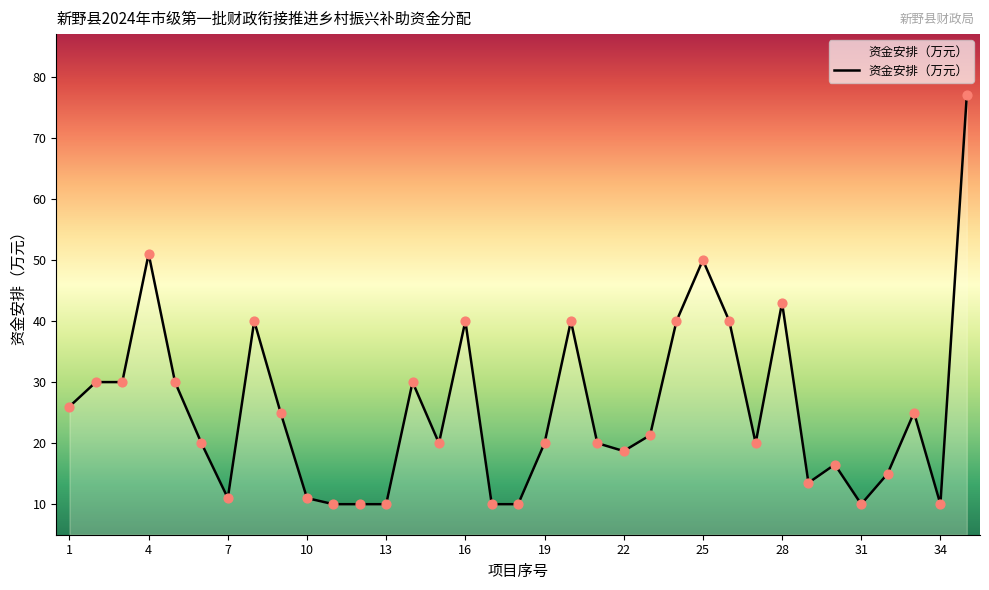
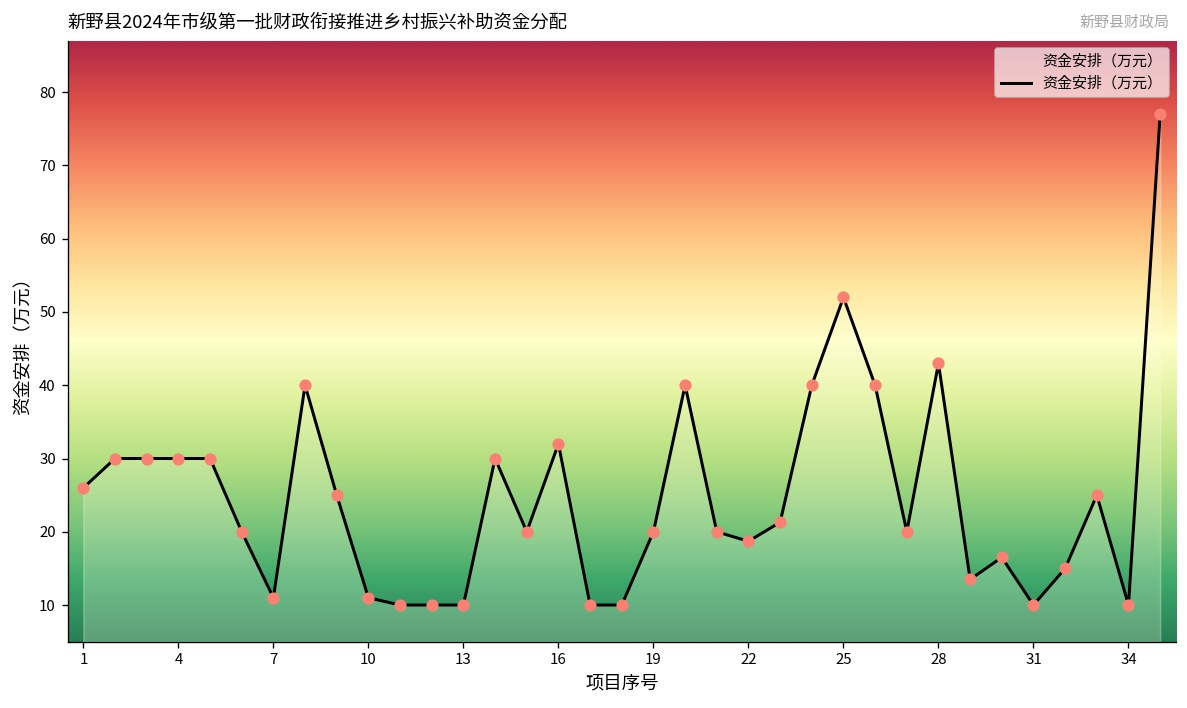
  {
    "1": 26,
-   "4": 51,
+   "4": 30,
    "7": 11,
    "10": 11,
    "13": 10,
-   "16": 40,
+   "16": 32,
    "19": 20,
    "22": 19,
-   "25": 50,
+   "25": 52,
    "28": 43,
    "31": 10,
    "34": 10
  }
